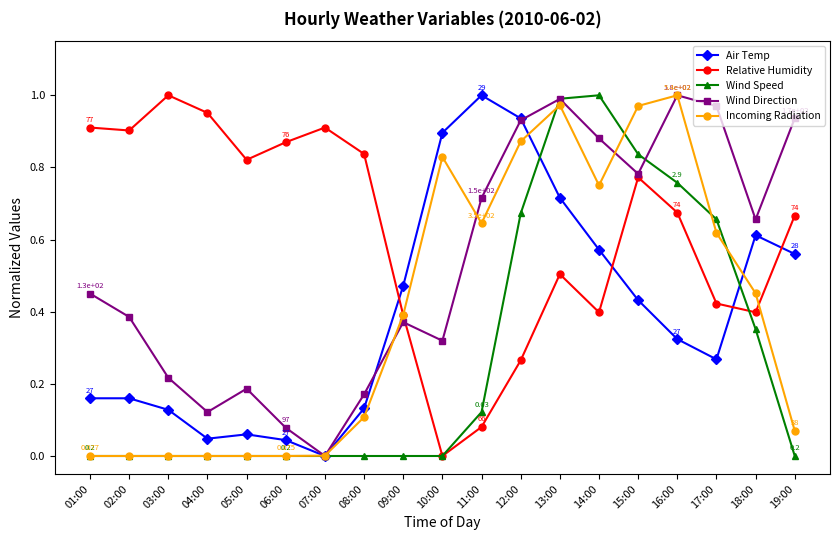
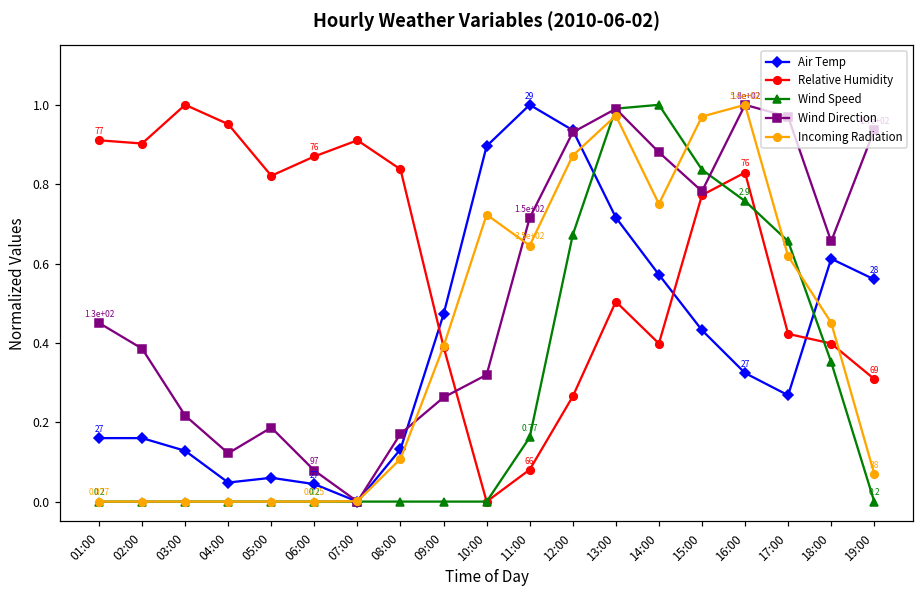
  {
    "Air Temp": {
      "02:00": 0.16,
      "03:00": 0.13,
      "04:00": 0.05,
      "05:00": 0.06,
      "06:00": 0.04,
      "08:00": 0.13,
      "09:00": 0.47,
      "10:00": 0.90,
      "13:00": 0.72,
      "14:00": 0.57,
      "15:00": 0.43,
      "17:00": 0.27,
      "18:00": 0.61
    },
    "Relative Humidity": {
-     "16:00": 74,
-     "19:00": 74
+     "16:00": 76,
+     "19:00": 69
    },
    "Wind Speed": {
-     "11:00": 0.63
+     "11:00": 0.77
    },
    "Wind Direction": {
      "02:00": 0.39,
      "03:00": 0.22,
      "04:00": 0.12,
      "05:00": 0.19,
      "08:00": 0.17,
-     "09:00": 0.37,
+     "09:00": 0.26,
      "10:00": 0.32,
      "14:00": 0.88,
      "15:00": 0.78,
      "18:00": 0.66
    },
    "Incoming Radiation": {
      "08:00": 0.11,
-     "10:00": 0.83,
+     "10:00": 0.72,
      "12:00": 0.87,
      "13:00": 0.97,
      "14:00": 0.75,
      "15:00": 0.97,
      "17:00": 0.62,
      "18:00": 0.45
    }
  }
